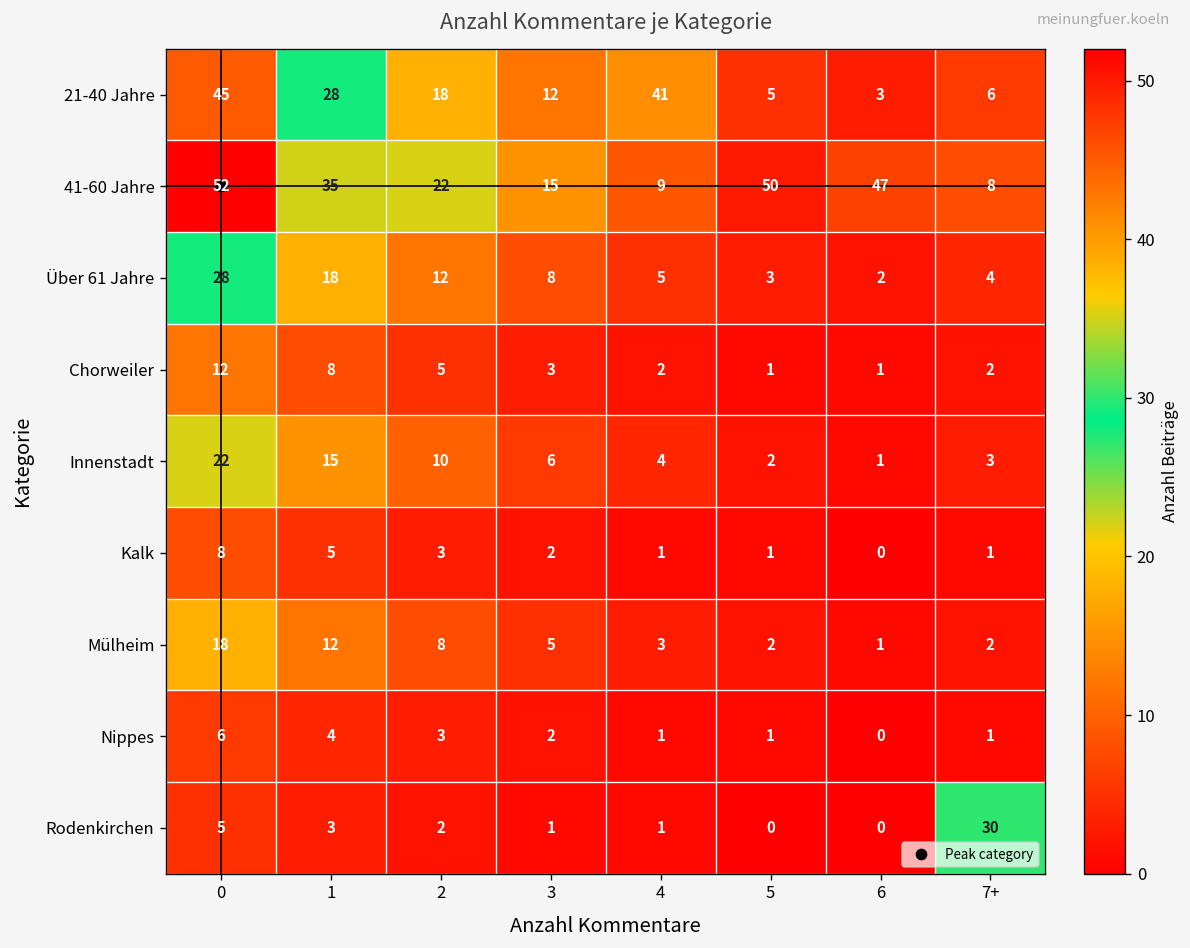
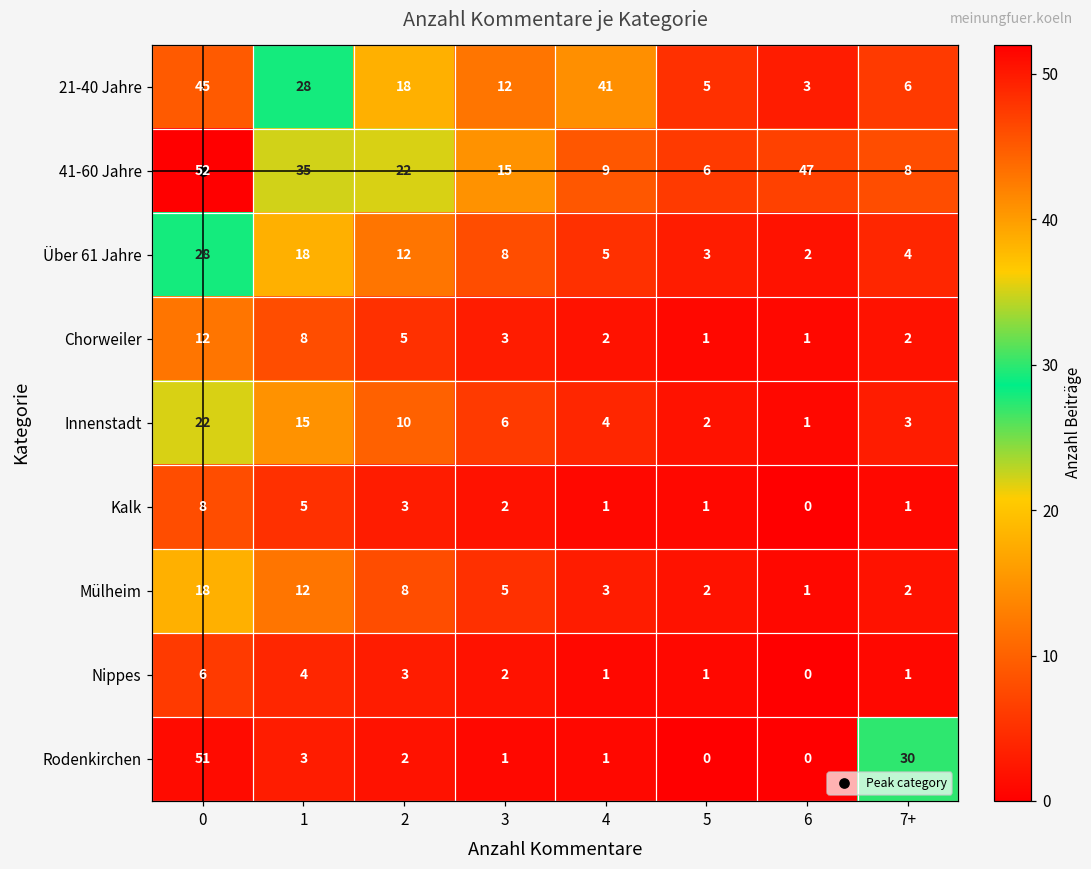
  {
    "21-40 Jahre": {
      "0": 45,
      "1": 28,
      "2": 18,
      "3": 12,
      "4": 41,
      "5": 5,
      "6": 3,
      "7+": 6
    },
    "41-60 Jahre": {
      "1": 35,
      "2": 22,
      "3": 15,
      "4": 9,
-     "5": 50,
+     "5": 6,
      "6": 47,
      "7+": 8
    },
    "Über 61 Jahre": {
      "0": 28,
      "1": 18,
      "2": 12,
      "3": 8,
      "4": 5,
      "5": 3,
      "6": 2,
      "7+": 4
    },
    "Chorweiler": {
      "0": 12,
      "1": 8,
      "2": 5,
      "3": 3,
      "4": 2,
      "5": 1,
      "6": 1,
      "7+": 2
    },
    "Innenstadt": {
      "0": 22,
      "1": 15,
      "2": 10,
      "3": 6,
      "4": 4,
      "5": 2,
      "6": 1,
      "7+": 3
    },
    "Kalk": {
      "0": 8,
      "1": 5,
      "2": 3,
      "3": 2,
      "4": 1,
      "5": 1,
      "6": 0,
      "7+": 1
    },
    "Mülheim": {
      "0": 18,
      "1": 12,
      "2": 8,
      "3": 5,
      "4": 3,
      "5": 2,
      "6": 1,
      "7+": 2
    },
    "Nippes": {
      "0": 6,
      "1": 4,
      "2": 3,
      "3": 2,
      "4": 1,
      "5": 1,
      "6": 0,
      "7+": 1
    },
    "Rodenkirchen": {
-     "0": 5,
+     "0": 51,
      "1": 3,
      "2": 2,
      "3": 1,
      "4": 1,
      "5": 0,
      "6": 0,
      "7+": 30
    }
  }
